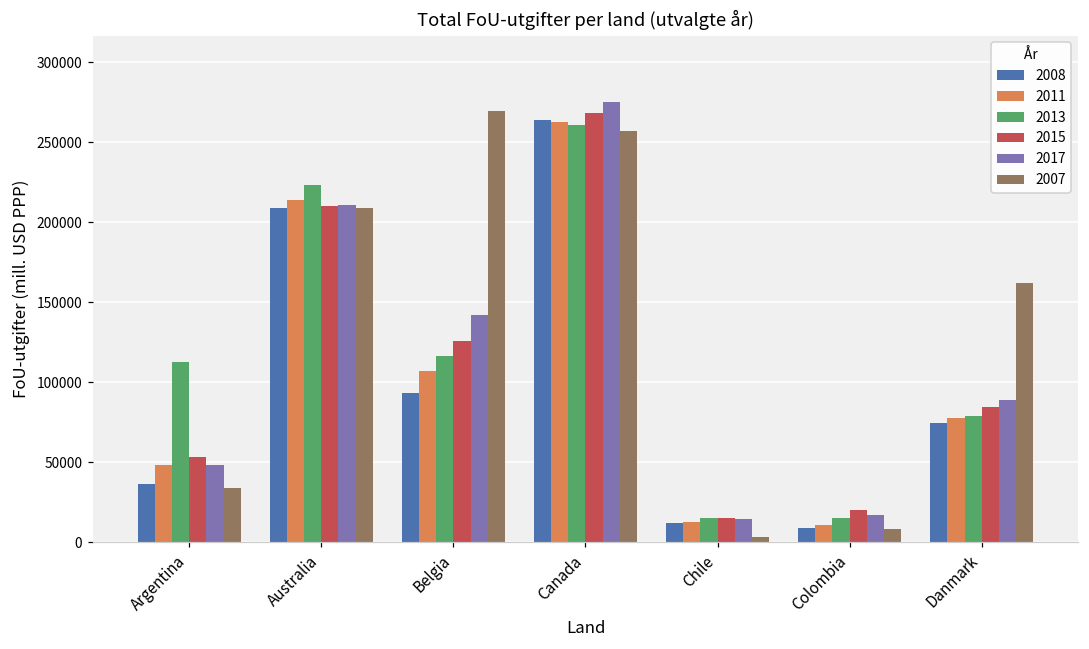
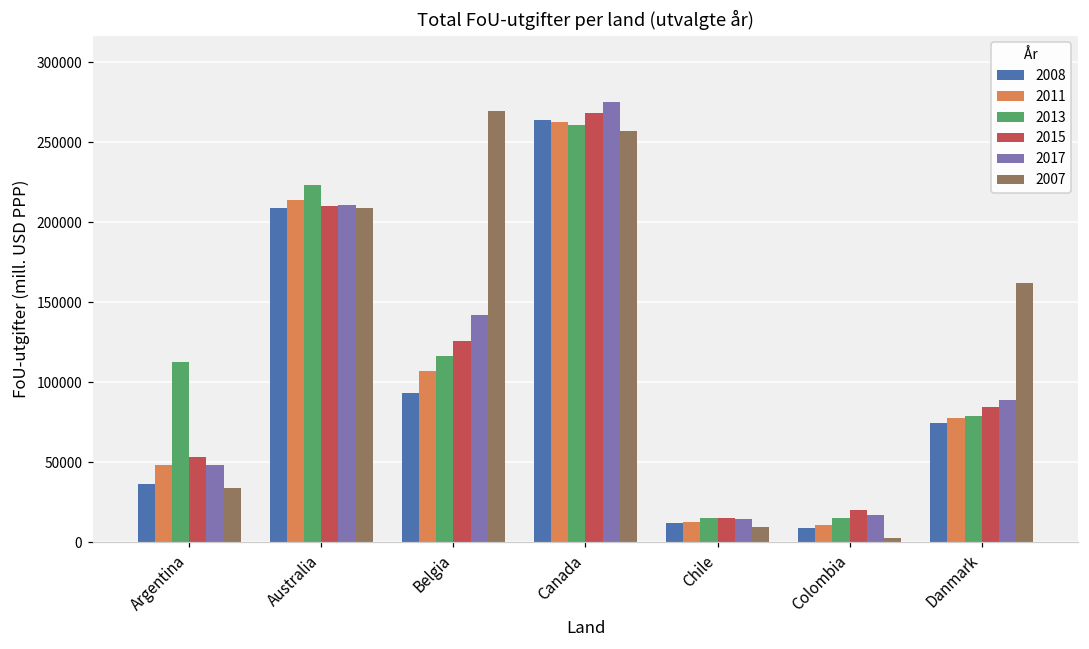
  {
    "2013": {
      "Argentina": 113000,
      "Australia": 223000,
      "Belgia": 116000,
      "Canada": 261000,
      "Chile": 15000,
      "Colombia": 15000,
      "Danmark": 79000
    },
    "2007": {
      "Argentina": 34000,
      "Australia": 209000,
      "Belgia": 269000,
      "Canada": 257000,
-     "Chile": 3000,
-     "Colombia": 8000,
+     "Chile": 10000,
+     "Colombia": 3000,
      "Danmark": 162000
    }
  }
